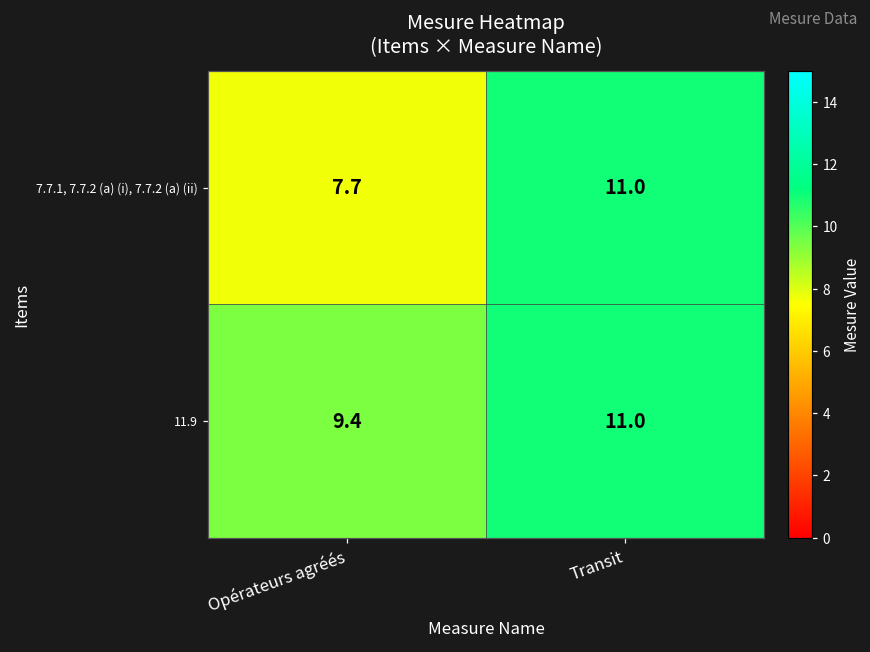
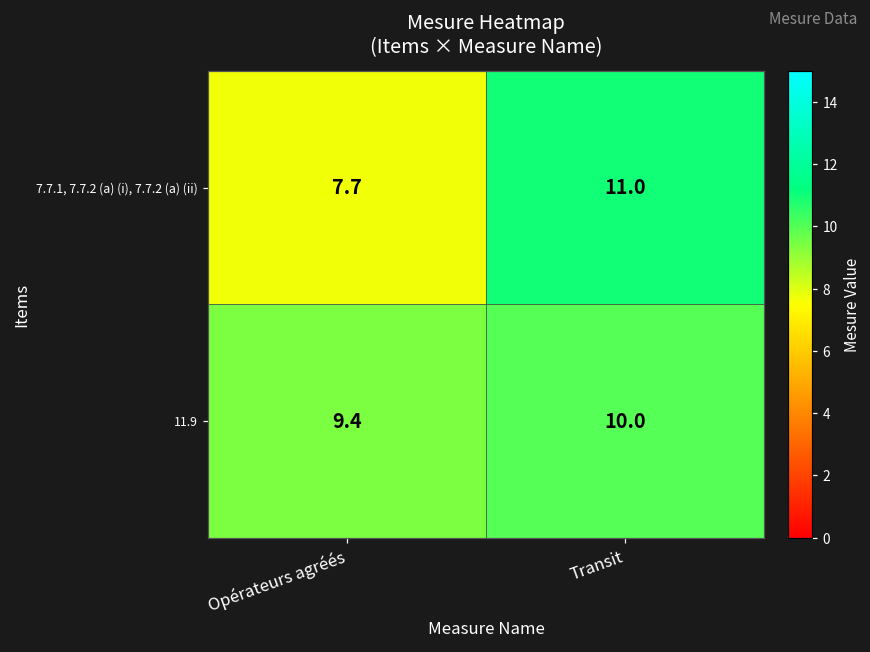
  {
    "7.7.1, 7.7.2 (a) (i), 7.7.2 (a) (ii)": {
      "Opérateurs agréés": 7.7,
      "Transit": 11.0
    },
    "11.9": {
      "Opérateurs agréés": 9.4,
-     "Transit": 11.0
+     "Transit": 10.0
    }
  }
